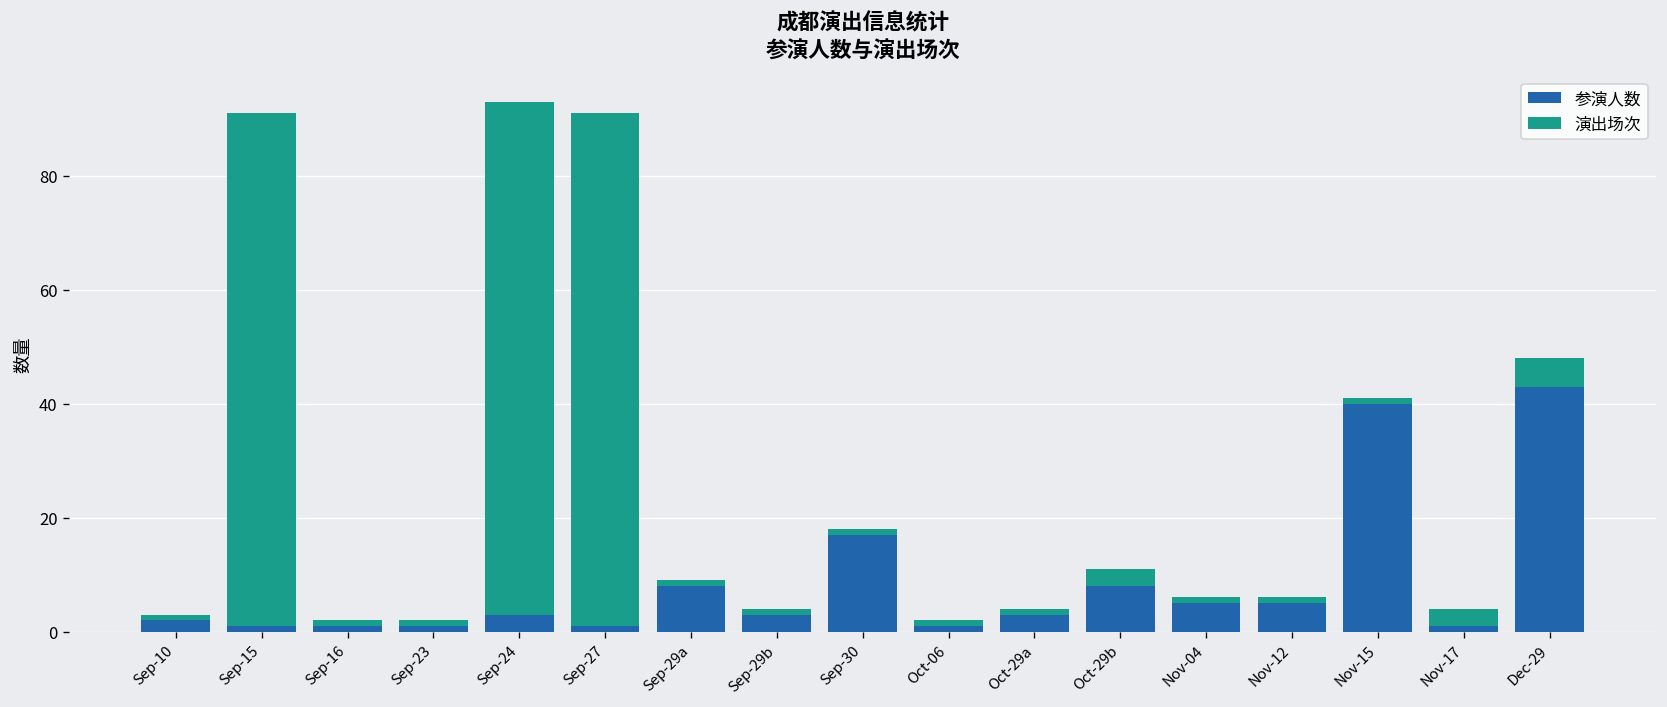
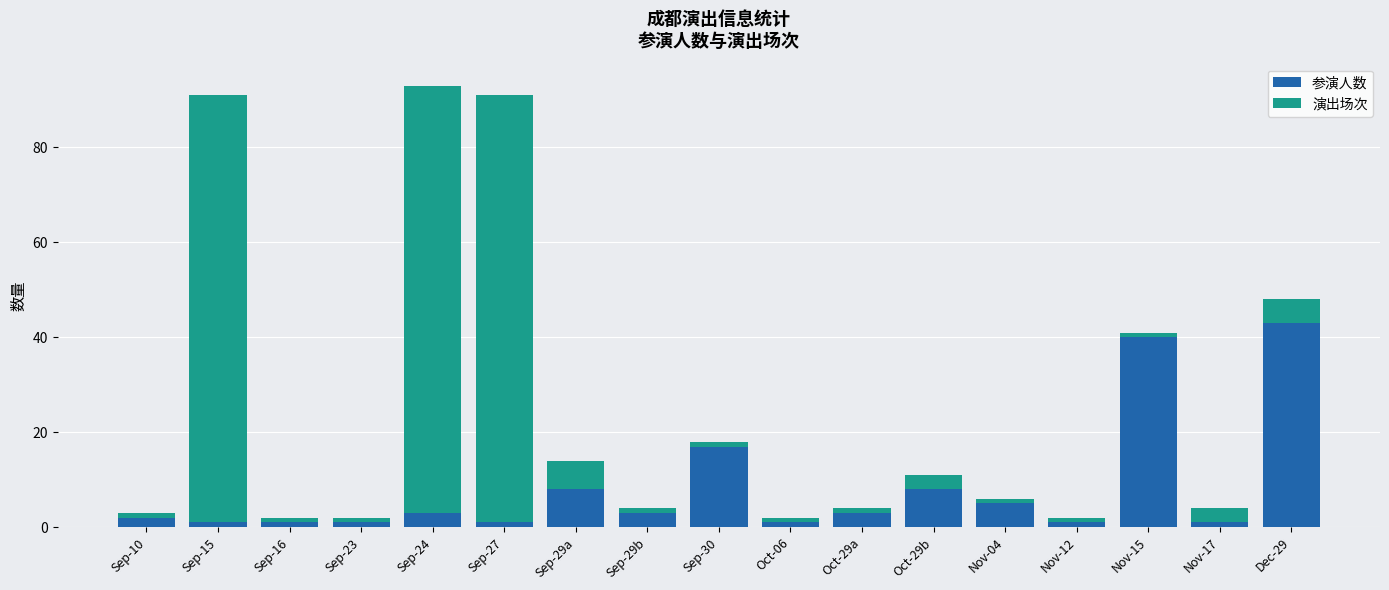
  {
    "参演人数": {
      "Sep-10": 2,
      "Sep-15": 1,
      "Sep-16": 1,
      "Sep-23": 1,
      "Sep-24": 3,
      "Sep-27": 1,
      "Sep-29a": 8,
      "Sep-29b": 3,
      "Sep-30": 17,
      "Oct-06": 1,
      "Oct-29a": 3,
      "Oct-29b": 8,
      "Nov-04": 5,
-     "Nov-12": 5,
+     "Nov-12": 1,
      "Nov-15": 40,
      "Nov-17": 1,
      "Dec-29": 43
    },
    "演出场次": {
      "Sep-10": 1,
      "Sep-15": 90,
      "Sep-16": 1,
      "Sep-23": 1,
      "Sep-24": 90,
      "Sep-27": 90,
-     "Sep-29a": 1,
+     "Sep-29a": 6,
      "Sep-29b": 1,
      "Sep-30": 1,
      "Oct-06": 1,
      "Oct-29a": 1,
      "Oct-29b": 3,
      "Nov-04": 1,
      "Nov-12": 1,
      "Nov-15": 1,
      "Nov-17": 3,
      "Dec-29": 5
    }
  }
